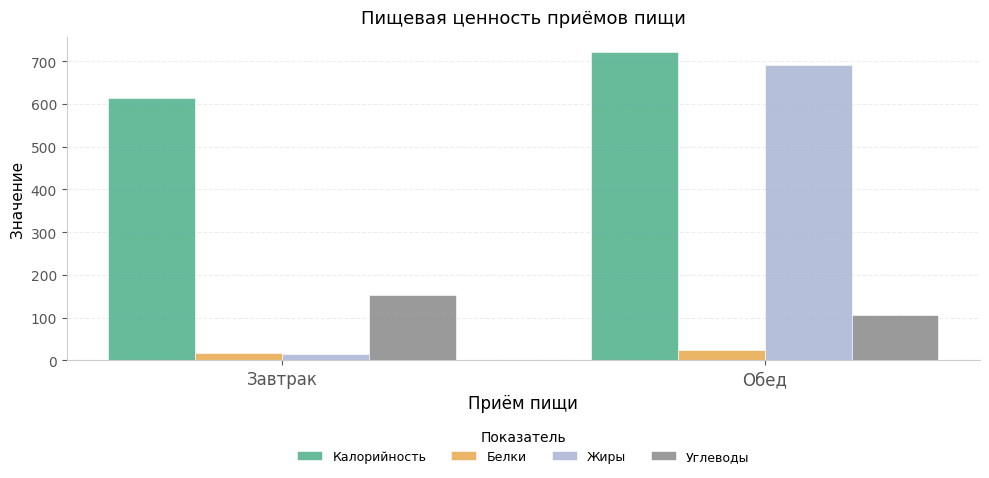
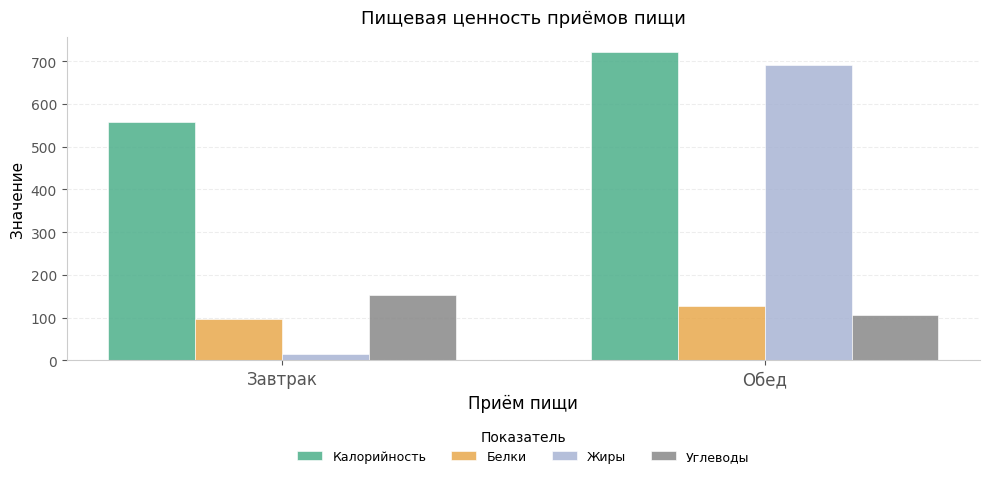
  {
    "Калорийность": {
-     "Завтрак": 620,
+     "Завтрак": 560,
      "Обед": 720
    },
    "Белки": {
-     "Завтрак": 20,
-     "Обед": 20
+     "Завтрак": 100,
+     "Обед": 130
    },
    "Жиры": {
      "Завтрак": 20,
      "Обед": 690
    },
    "Углеводы": {
      "Завтрак": 150,
      "Обед": 110
    }
  }
